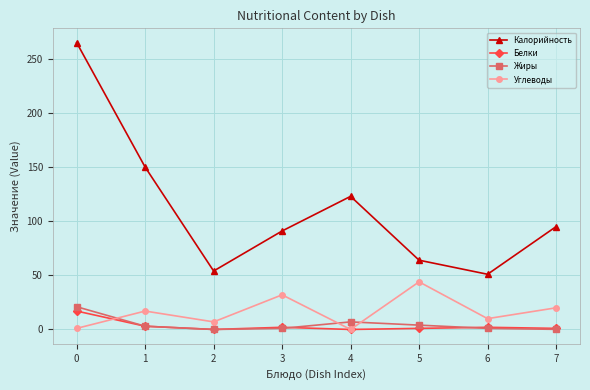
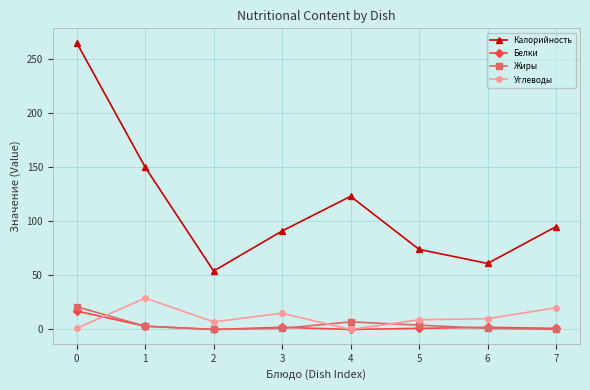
  {
    "Калорийность": {
      "0": 265,
      "1": 150,
      "2": 54,
      "3": 91,
      "4": 123,
-     "5": 64,
-     "6": 51,
+     "5": 74,
+     "6": 61,
      "7": 95
    },
    "Углеводы": {
      "0": 1,
-     "1": 17,
+     "1": 29,
      "2": 7,
-     "3": 32,
-     "5": 44,
+     "3": 15,
+     "5": 9,
      "6": 10,
      "7": 20
    }
  }
